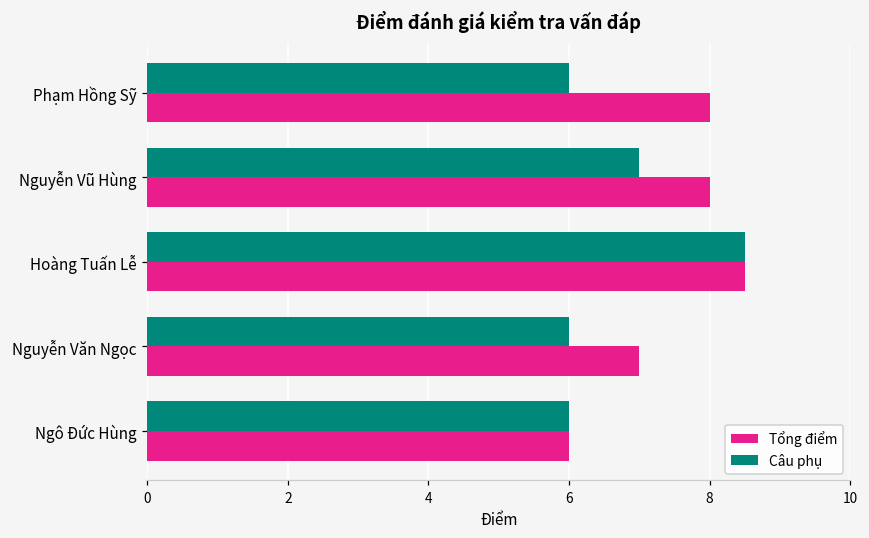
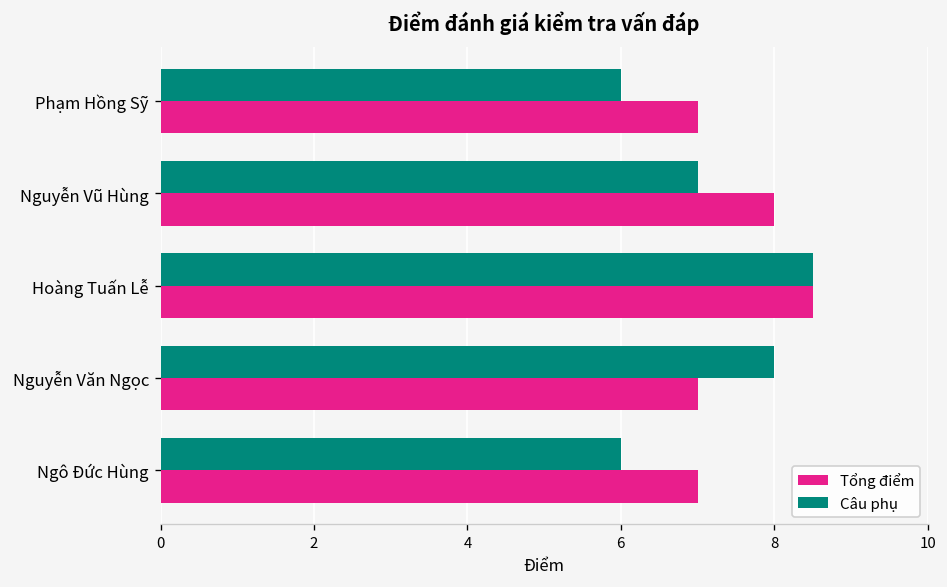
  {
    "Tổng điểm": {
-     "Phạm Hồng Sỹ": 8,
+     "Phạm Hồng Sỹ": 7,
      "Nguyễn Vũ Hùng": 8,
      "Hoàng Tuấn Lễ": 8.5,
      "Nguyễn Văn Ngọc": 7,
-     "Ngô Đức Hùng": 6
+     "Ngô Đức Hùng": 7
    },
    "Câu phụ": {
      "Phạm Hồng Sỹ": 6,
      "Nguyễn Vũ Hùng": 7,
      "Hoàng Tuấn Lễ": 8.5,
-     "Nguyễn Văn Ngọc": 6,
+     "Nguyễn Văn Ngọc": 8,
      "Ngô Đức Hùng": 6
    }
  }
